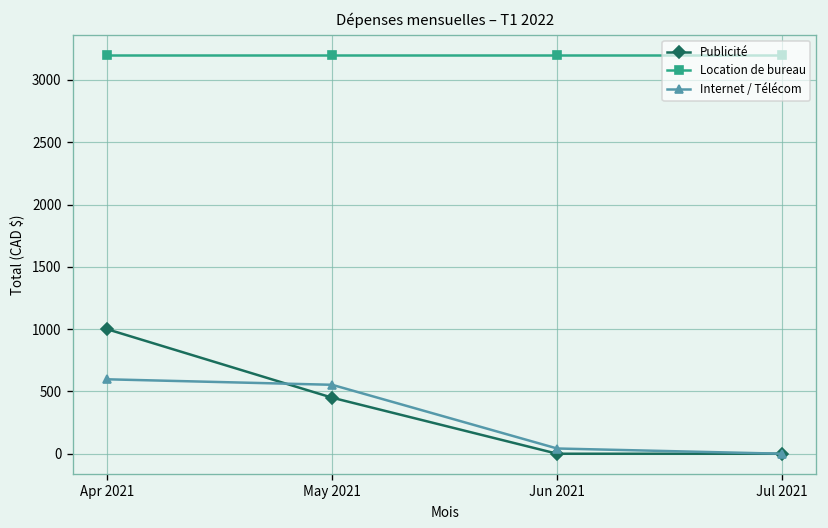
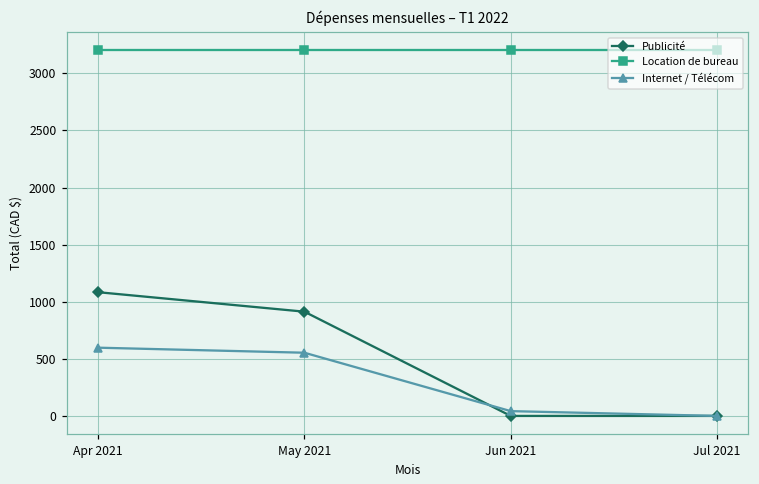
  {
    "Publicité": {
-     "Apr 2021": 1000,
-     "May 2021": 450,
+     "Apr 2021": 1080,
+     "May 2021": 910,
      "Jun 2021": 0
    }
  }
